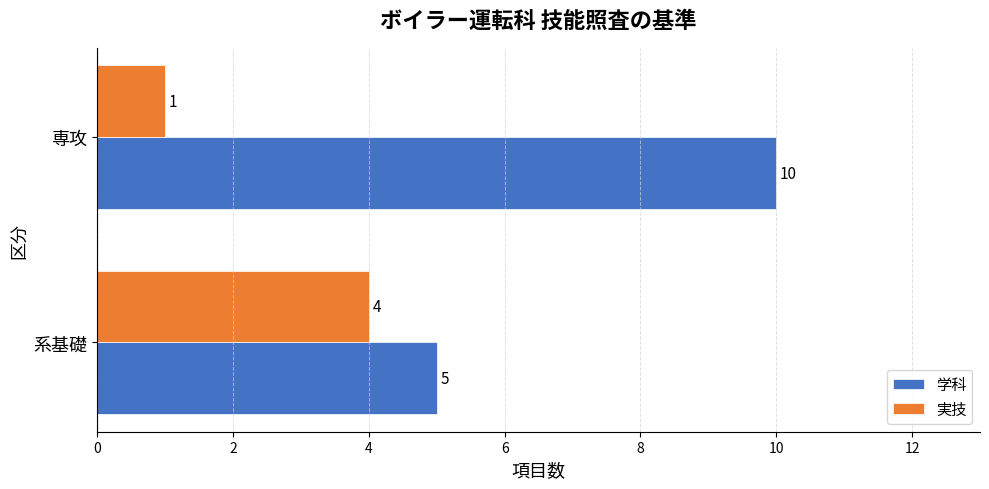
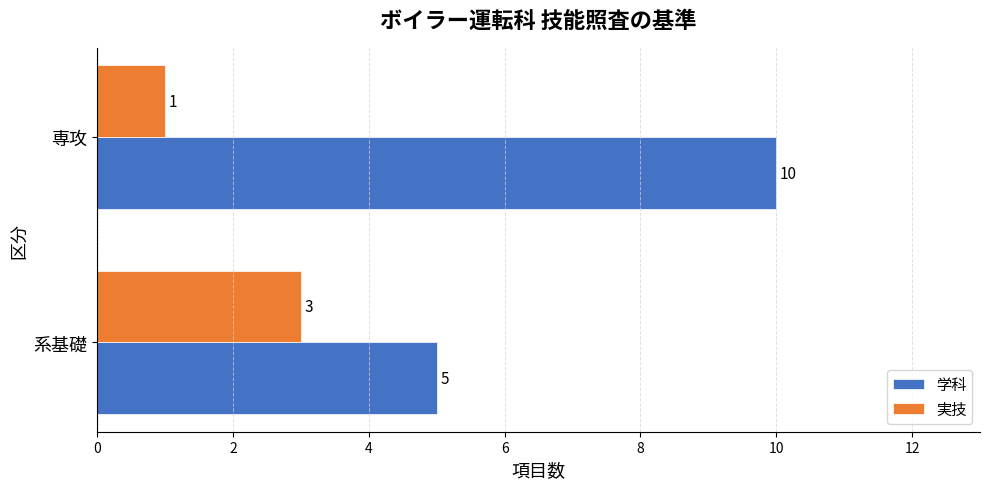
  {
    "学科": {
      "専攻": 10,
      "系基礎": 5
    },
    "実技": {
      "専攻": 1,
-     "系基礎": 4
+     "系基礎": 3
    }
  }
